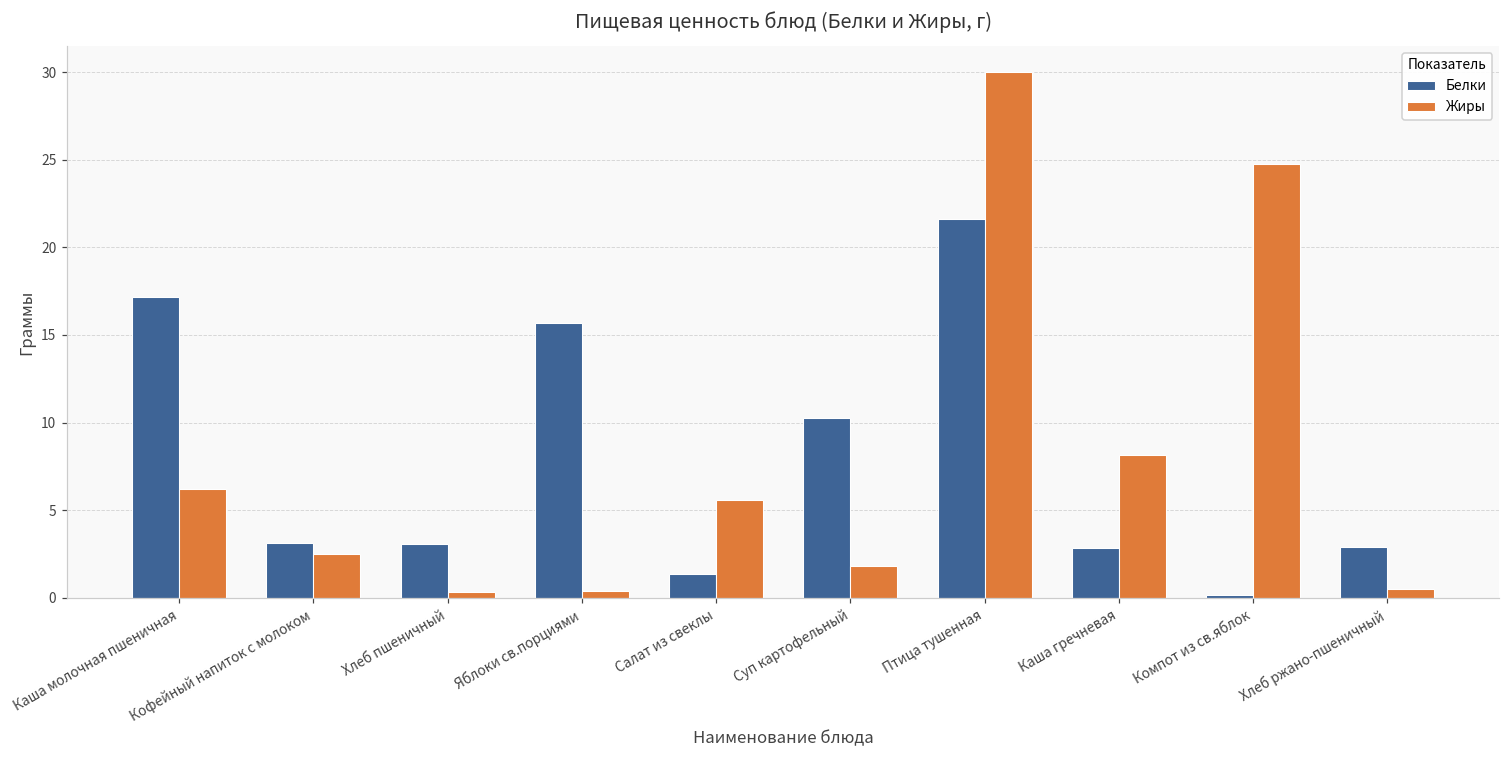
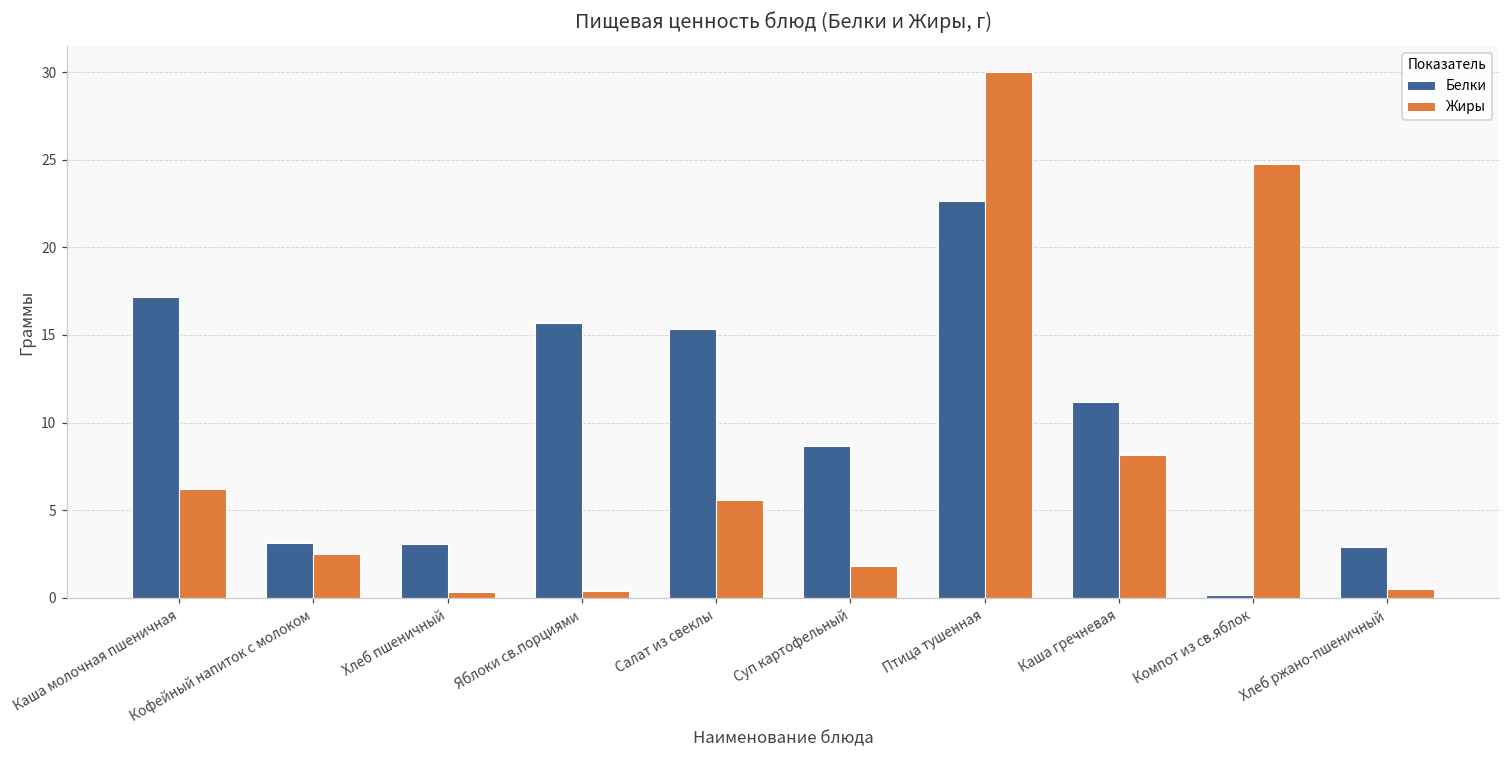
  {
    "Белки": {
      "Каша молочная пшеничная": 17.1,
      "Кофейный напиток с молоком": 3.1,
      "Хлеб пшеничный": 3.0,
      "Яблоки св.порциями": 15.7,
-     "Салат из свеклы": 1.4,
-     "Суп картофельный": 10.2,
-     "Птица тушенная": 21.6,
-     "Каша гречневая": 2.8,
+     "Салат из свеклы": 15.4,
+     "Суп картофельный": 8.7,
+     "Птица тушенная": 22.6,
+     "Каша гречневая": 11.2,
      "Компот из св.яблок": 0.2,
      "Хлеб ржано-пшеничный": 2.9
    },
    "Жиры": {
      "Каша молочная пшеничная": 6.2,
      "Кофейный напиток с молоком": 2.5,
      "Хлеб пшеничный": 0.3,
      "Яблоки св.порциями": 0.4,
      "Салат из свеклы": 5.6,
      "Суп картофельный": 1.8,
      "Птица тушенная": 30.0,
      "Каша гречневая": 8.1,
      "Компот из св.яблок": 24.7,
      "Хлеб ржано-пшеничный": 0.5
    }
  }
